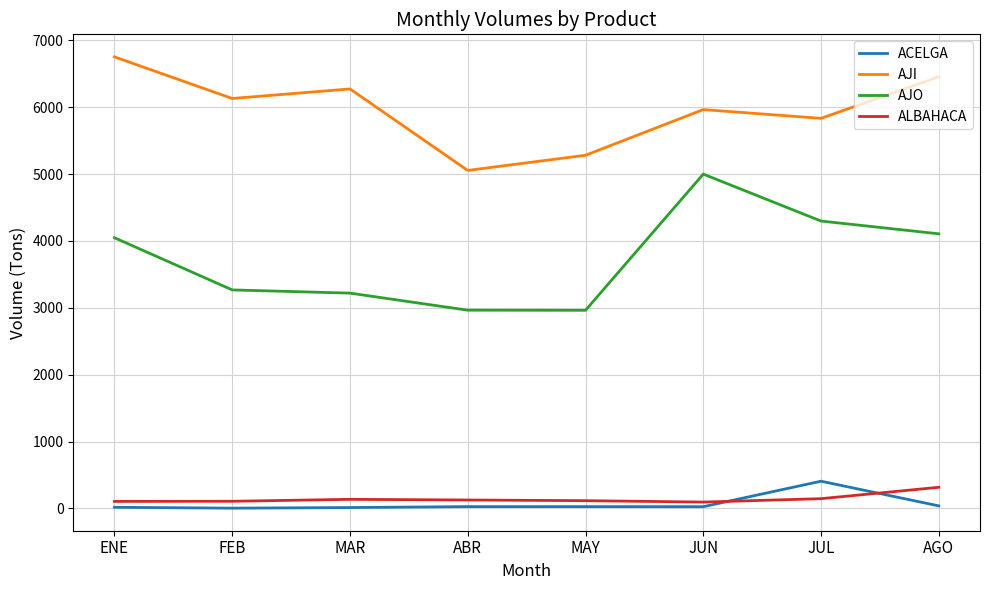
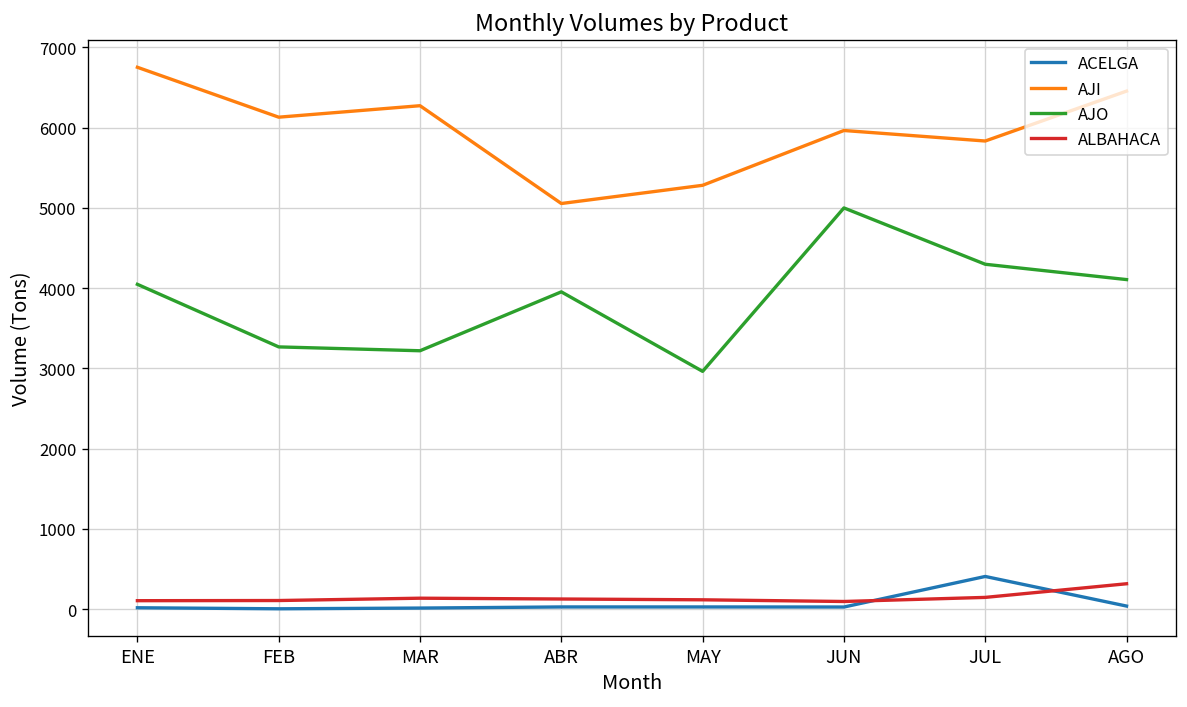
  {
    "ACELGA": {
      "ENE": 0,
      "FEB": 0,
      "MAR": 0,
      "ABR": 0,
      "MAY": 0,
      "JUN": 0,
      "JUL": 400,
      "AGO": 0
    },
    "AJI": {
      "ENE": 6800,
      "FEB": 6100,
      "MAR": 6300,
      "ABR": 5100,
      "MAY": 5300,
      "JUN": 6000,
      "JUL": 5800
    },
    "AJO": {
      "ENE": 4000,
      "FEB": 3300,
      "MAR": 3200,
-     "ABR": 3000,
+     "ABR": 4000,
      "MAY": 3000,
      "JUN": 5000,
      "JUL": 4300,
      "AGO": 4100
    },
    "ALBAHACA": {
      "ENE": 100,
      "FEB": 100,
      "MAR": 100,
      "ABR": 100,
      "MAY": 100,
      "JUN": 100,
      "JUL": 100,
      "AGO": 300
    }
  }
